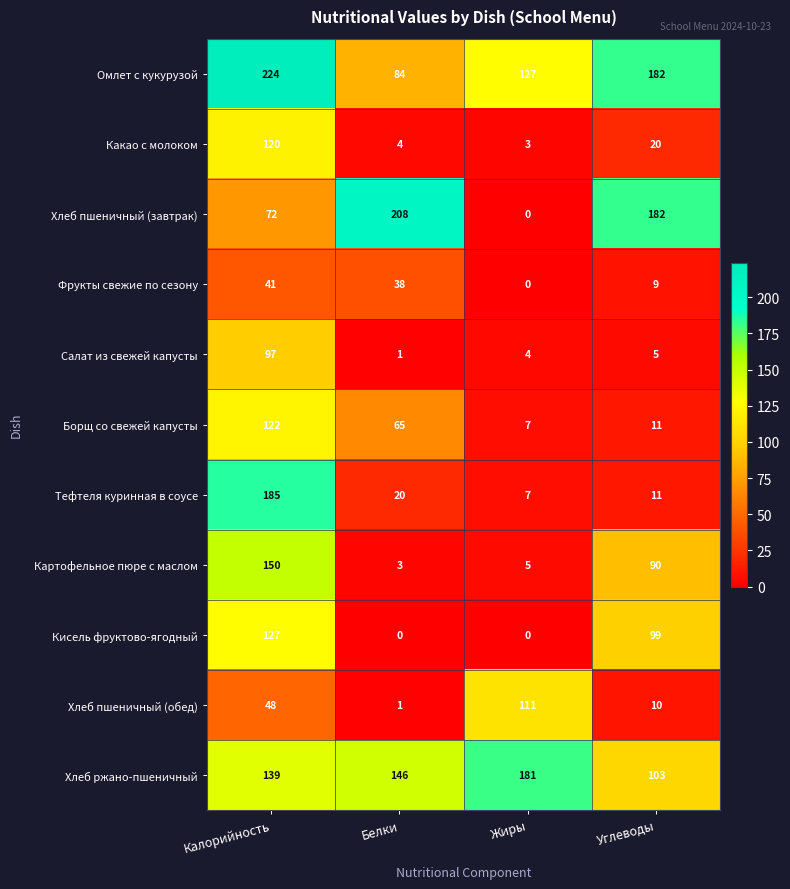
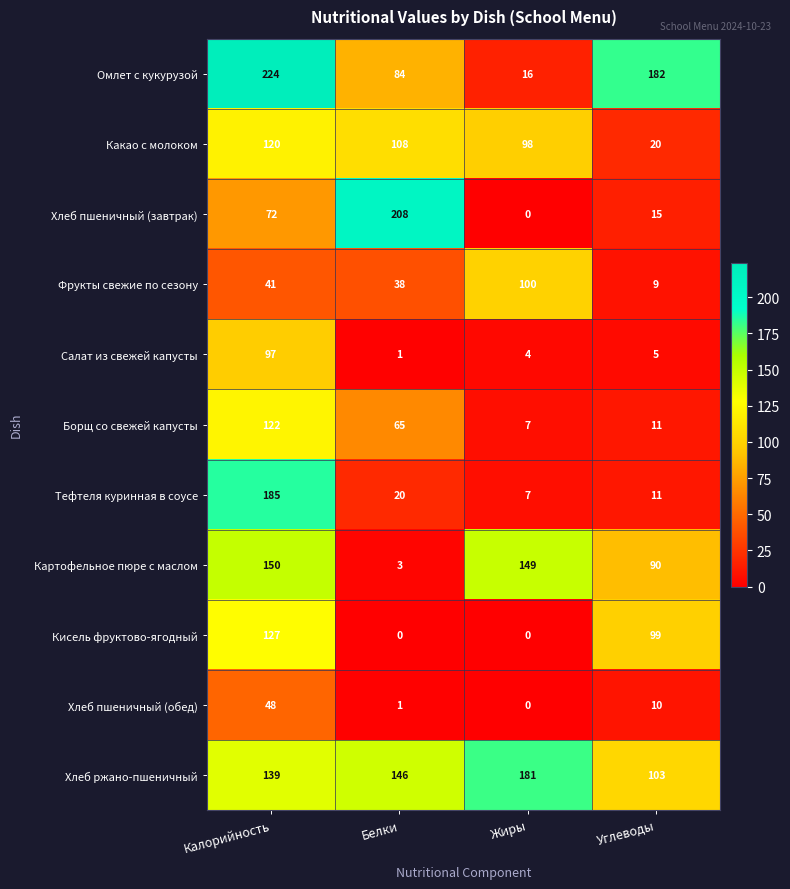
  {
    "Омлет с кукурузой": {
      "Калорийность": 224,
      "Белки": 84,
-     "Жиры": 127,
+     "Жиры": 16,
      "Углеводы": 182
    },
    "Какао с молоком": {
      "Калорийность": 120,
-     "Белки": 4,
-     "Жиры": 3,
+     "Белки": 108,
+     "Жиры": 98,
      "Углеводы": 20
    },
    "Хлеб пшеничный (завтрак)": {
      "Калорийность": 72,
      "Белки": 208,
      "Жиры": 0,
-     "Углеводы": 182
+     "Углеводы": 15
    },
    "Фрукты свежие по сезону": {
      "Калорийность": 41,
      "Белки": 38,
-     "Жиры": 0,
+     "Жиры": 100,
      "Углеводы": 9
    },
    "Салат из свежей капусты": {
      "Калорийность": 97,
      "Белки": 1,
      "Жиры": 4,
      "Углеводы": 5
    },
    "Борщ со свежей капусты": {
      "Калорийность": 122,
      "Белки": 65,
      "Жиры": 7,
      "Углеводы": 11
    },
    "Тефтеля куринная в соусе": {
      "Калорийность": 185,
      "Белки": 20,
      "Жиры": 7,
      "Углеводы": 11
    },
    "Картофельное пюре с маслом": {
      "Калорийность": 150,
      "Белки": 3,
-     "Жиры": 5,
+     "Жиры": 149,
      "Углеводы": 90
    },
    "Кисель фруктово-ягодный": {
      "Калорийность": 127,
      "Белки": 0,
      "Жиры": 0,
      "Углеводы": 99
    },
    "Хлеб пшеничный (обед)": {
      "Калорийность": 48,
      "Белки": 1,
-     "Жиры": 111,
+     "Жиры": 0,
      "Углеводы": 10
    },
    "Хлеб ржано-пшеничный": {
      "Калорийность": 139,
      "Белки": 146,
      "Жиры": 181,
      "Углеводы": 103
    }
  }
